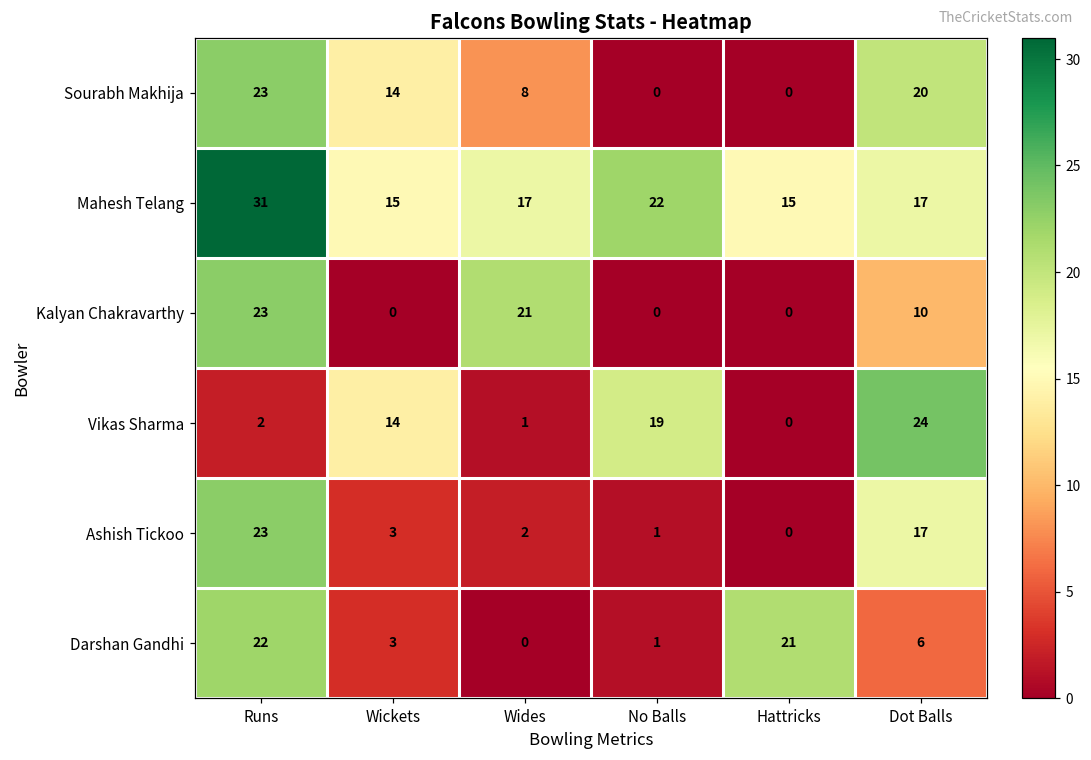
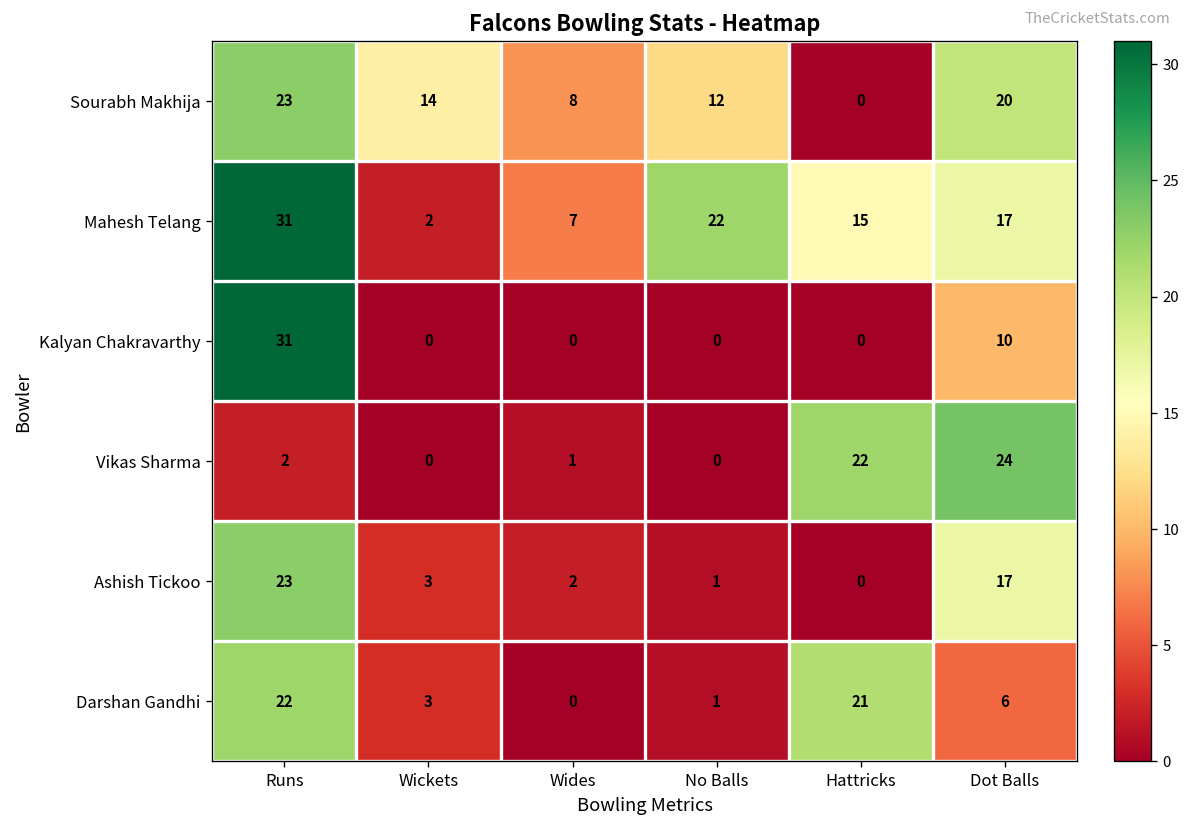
  {
    "Sourabh Makhija": {
      "Runs": 23,
      "Wickets": 14,
      "Wides": 8,
-     "No Balls": 0,
+     "No Balls": 12,
      "Hattricks": 0,
      "Dot Balls": 20
    },
    "Mahesh Telang": {
      "Runs": 31,
-     "Wickets": 15,
-     "Wides": 17,
+     "Wickets": 2,
+     "Wides": 7,
      "No Balls": 22,
      "Hattricks": 15,
      "Dot Balls": 17
    },
    "Kalyan Chakravarthy": {
-     "Runs": 23,
+     "Runs": 31,
      "Wickets": 0,
-     "Wides": 21,
+     "Wides": 0,
      "No Balls": 0,
      "Hattricks": 0,
      "Dot Balls": 10
    },
    "Vikas Sharma": {
      "Runs": 2,
-     "Wickets": 14,
+     "Wickets": 0,
      "Wides": 1,
-     "No Balls": 19,
-     "Hattricks": 0,
+     "No Balls": 0,
+     "Hattricks": 22,
      "Dot Balls": 24
    },
    "Ashish Tickoo": {
      "Runs": 23,
      "Wickets": 3,
      "Wides": 2,
      "No Balls": 1,
      "Hattricks": 0,
      "Dot Balls": 17
    },
    "Darshan Gandhi": {
      "Runs": 22,
      "Wickets": 3,
      "Wides": 0,
      "No Balls": 1,
      "Hattricks": 21,
      "Dot Balls": 6
    }
  }
